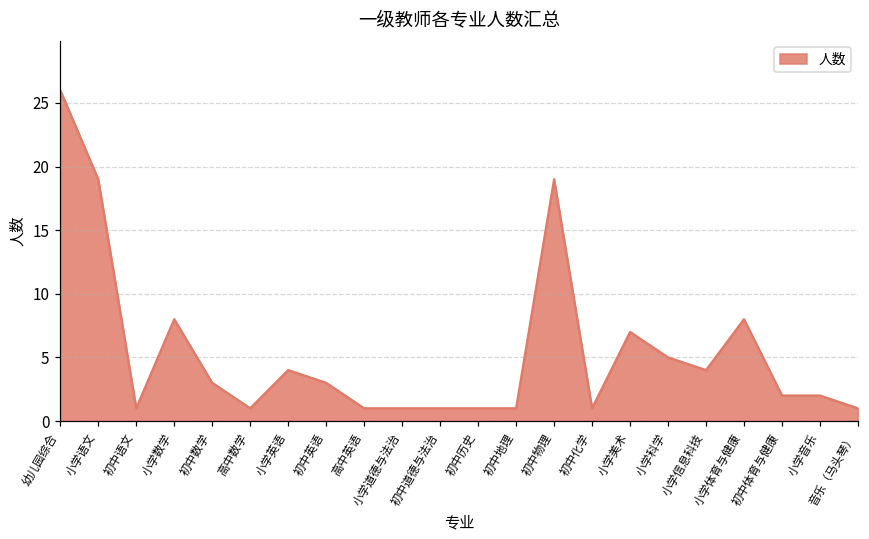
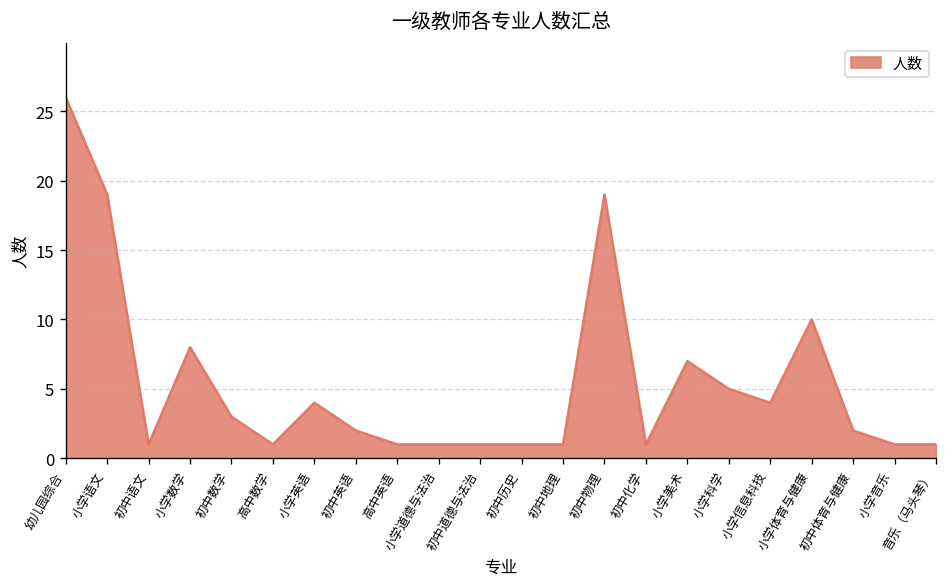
  {
    "幼儿园综合": 26,
    "小学语文": 19,
    "初中语文": 1,
    "小学数学": 8,
    "初中数学": 3,
    "高中数学": 1,
    "小学英语": 4,
-   "初中英语": 3,
+   "初中英语": 2,
    "高中英语": 1,
    "小学道德与法治": 1,
    "初中道德与法治": 1,
    "初中历史": 1,
    "初中地理": 1,
    "初中物理": 19,
    "初中化学": 1,
    "小学美术": 7,
    "小学科学": 5,
    "小学信息科技": 4,
-   "小学体育与健康": 8,
+   "小学体育与健康": 10,
    "初中体育与健康": 2,
-   "小学音乐": 2,
+   "小学音乐": 1,
    "音乐（马头琴）": 1
  }
